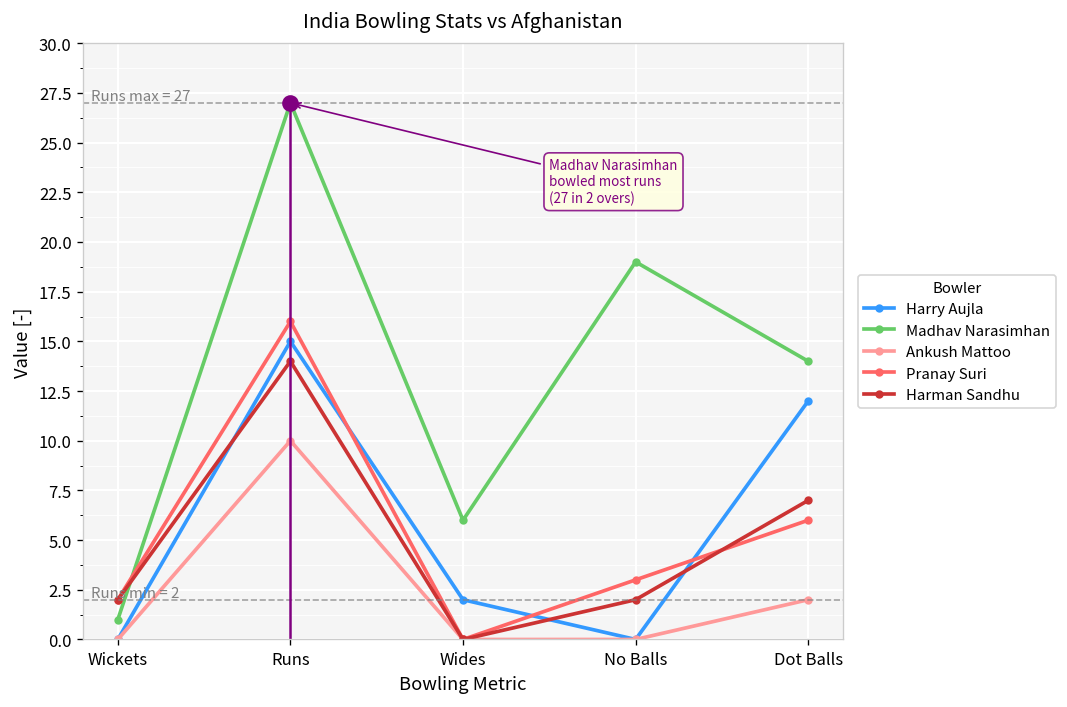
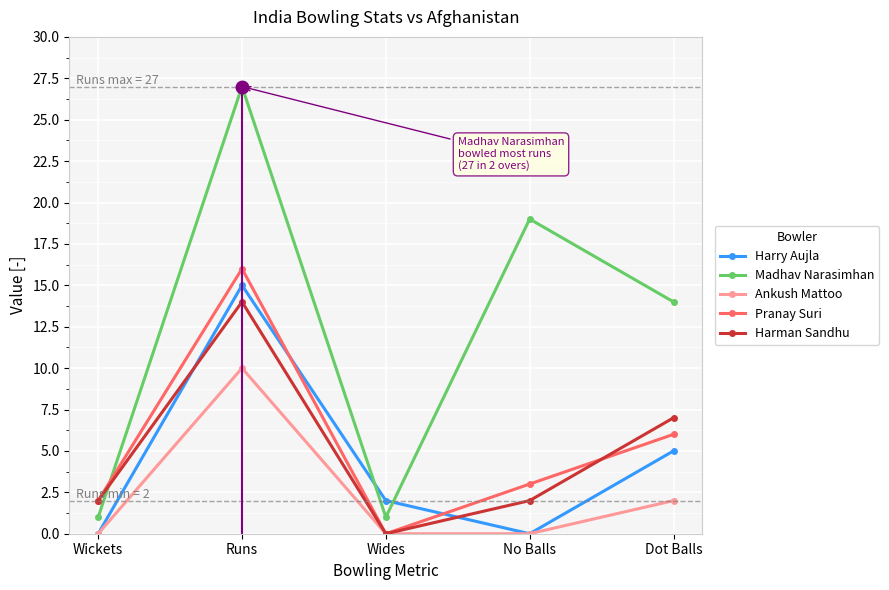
  {
    "Harry Aujla": {
      "Runs": 15,
      "Wides": 2,
-     "Dot Balls": 12
+     "Dot Balls": 5
    },
    "Madhav Narasimhan": {
      "Wickets": 1,
-     "Wides": 6,
+     "Wides": 1,
      "No Balls": 19,
      "Dot Balls": 14
    },
    "Ankush Mattoo": {
      "Runs": 10,
      "Dot Balls": 2
    },
    "Pranay Suri": {
      "Runs": 16,
      "No Balls": 3,
      "Dot Balls": 6
    },
    "Harman Sandhu": {
      "Runs": 14,
      "No Balls": 2,
      "Dot Balls": 7
    }
  }
